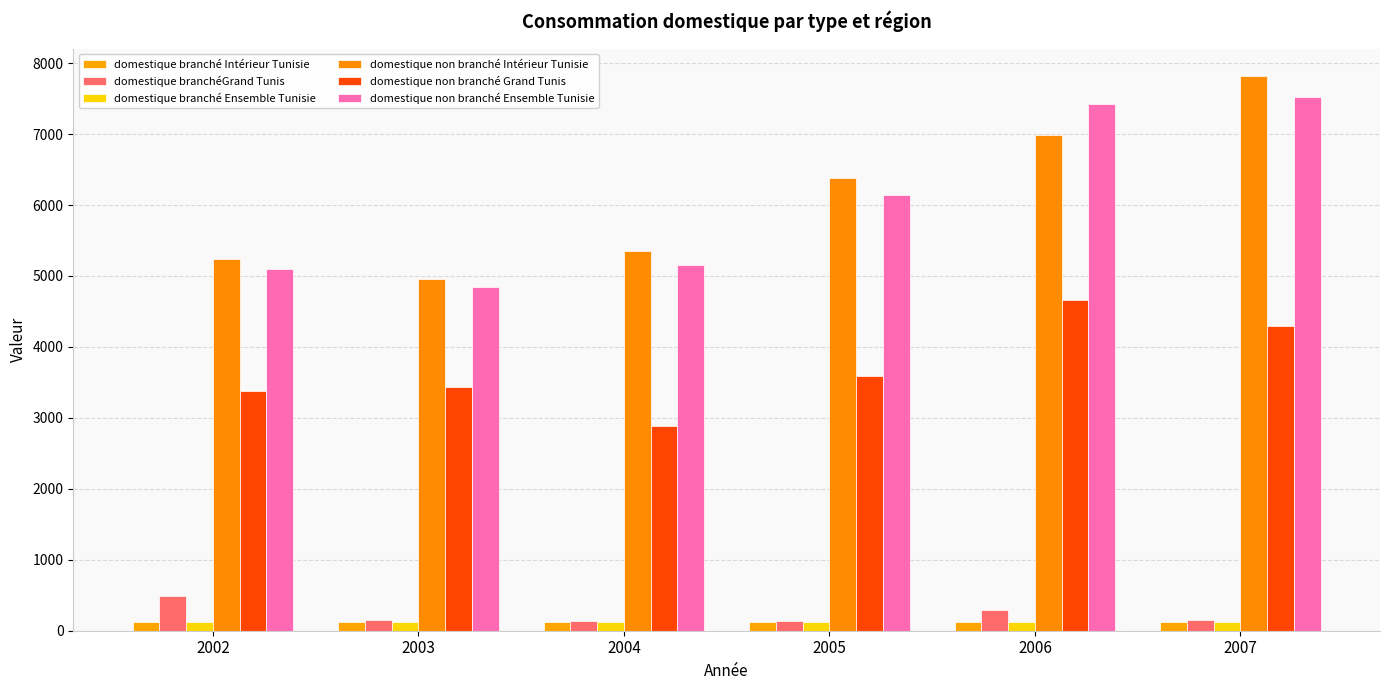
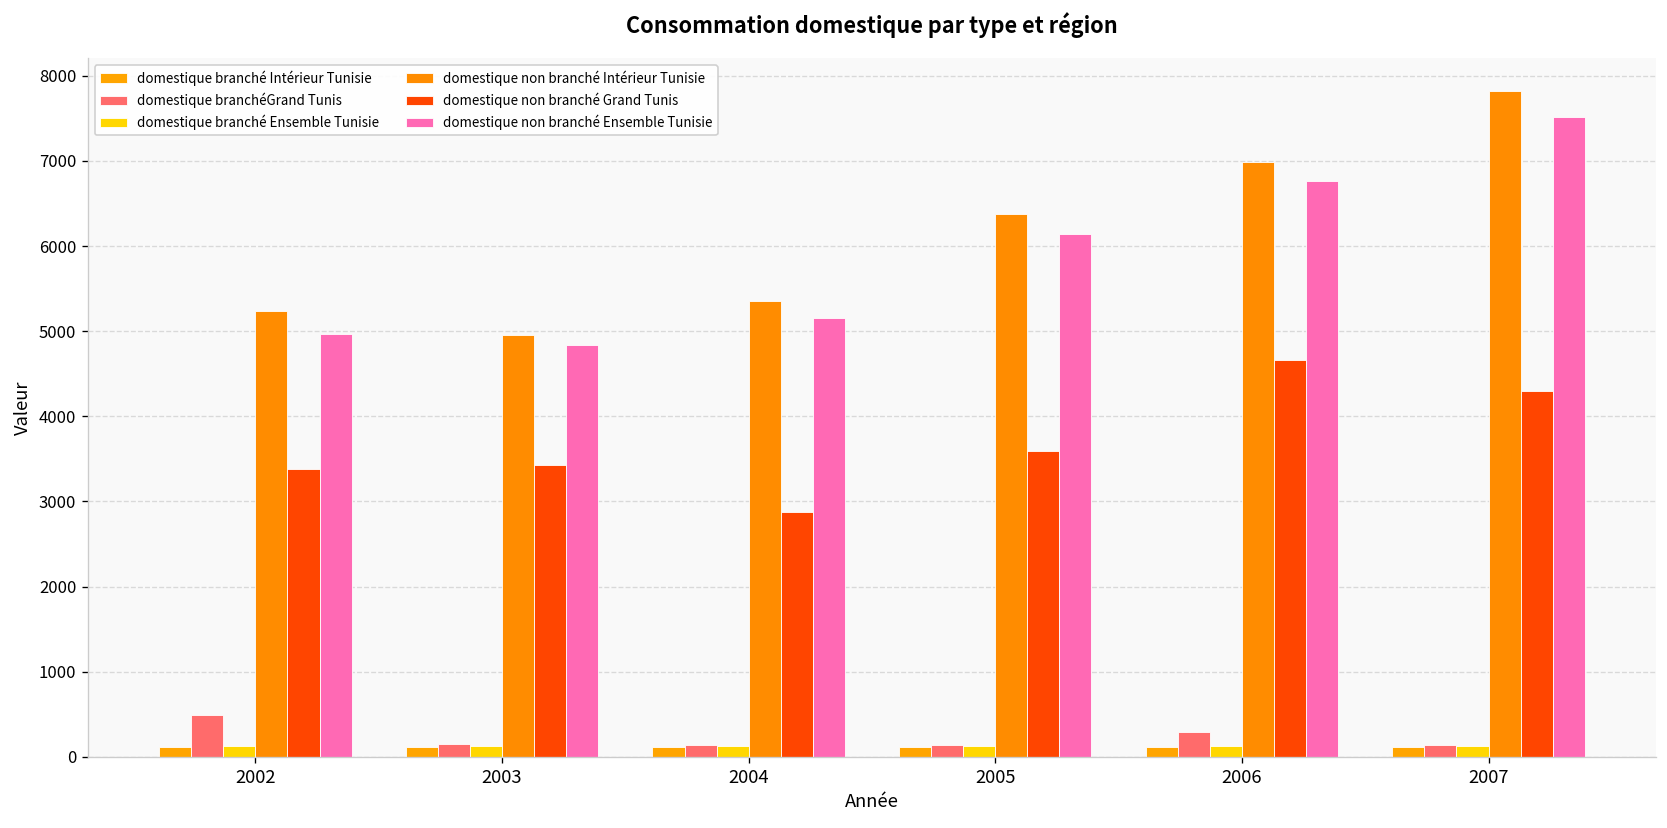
  {
    "domestique branchéGrand Tunis": {
      "2002": 500,
      "2003": 200,
      "2004": 100,
      "2005": 100,
      "2006": 300,
      "2007": 100
    },
    "domestique non branché Grand Tunis": {
      "2002": 3400,
      "2003": 3400,
      "2004": 2900,
      "2005": 3600,
      "2006": 4700,
      "2007": 4300
    },
    "domestique non branché Ensemble Tunisie": {
-     "2002": 5100,
+     "2002": 5000,
      "2003": 4800,
      "2004": 5200,
      "2005": 6100,
-     "2006": 7400,
+     "2006": 6800,
      "2007": 7500
    }
  }
